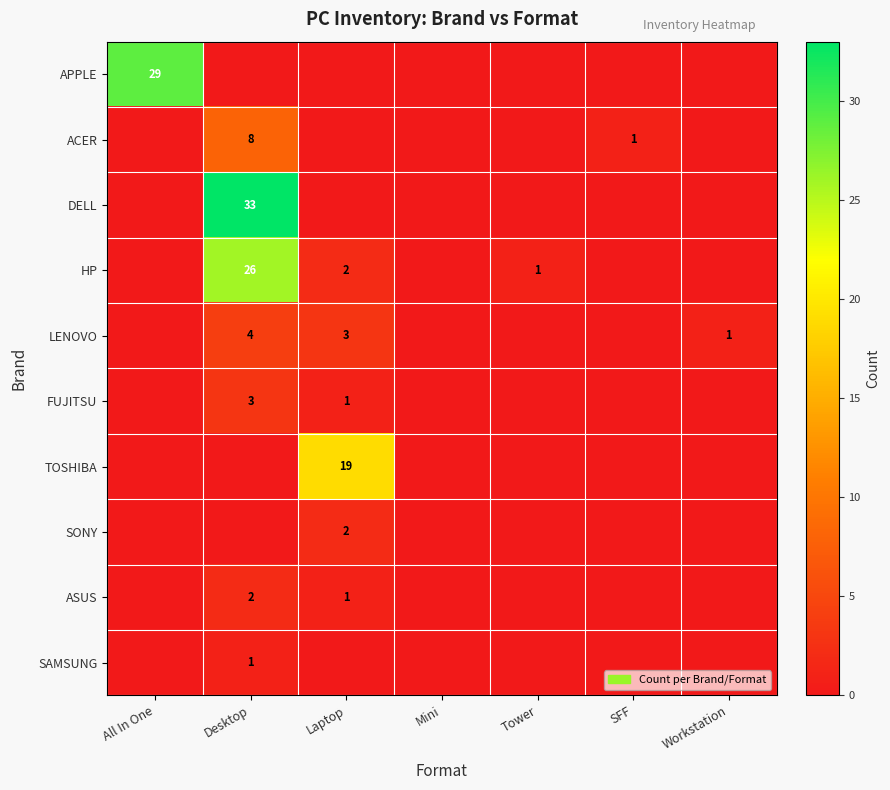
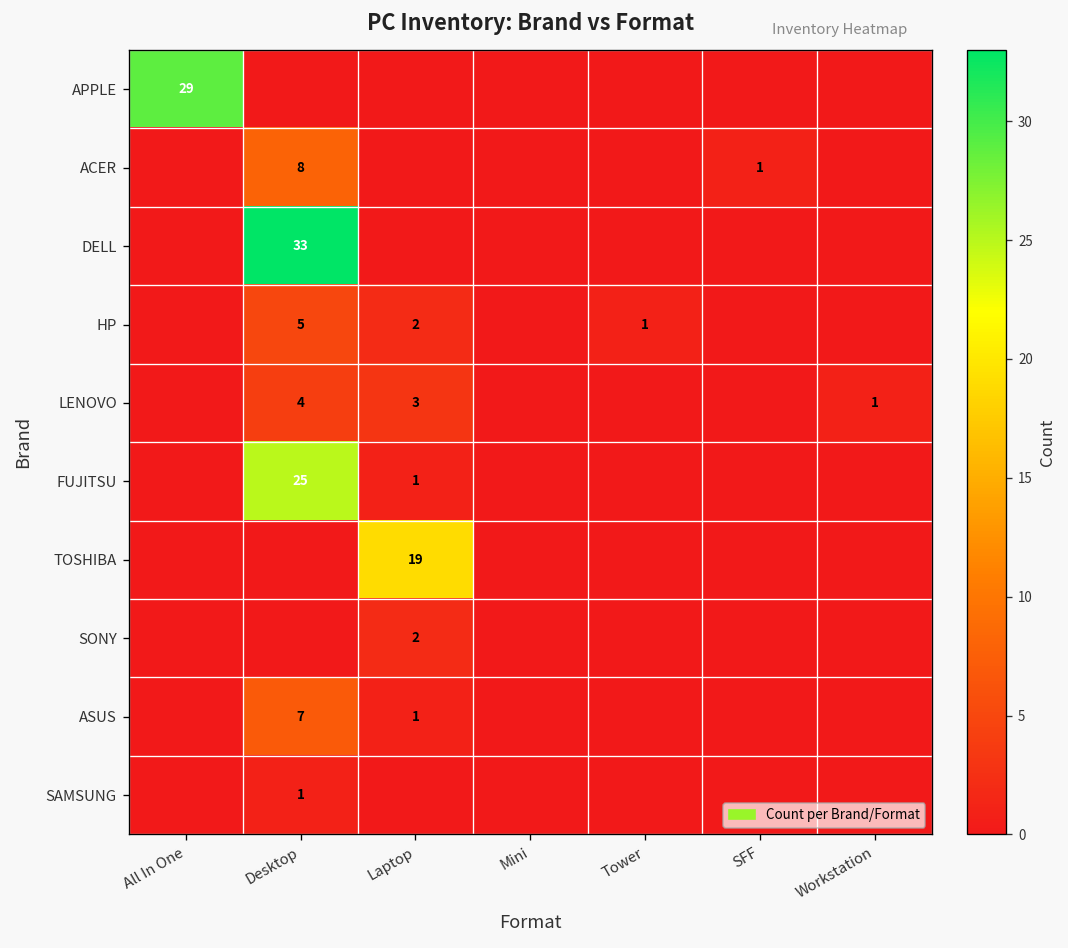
  {
    "APPLE": {
      "All In One": 29
    },
    "ACER": {
      "Desktop": 8,
      "SFF": 1
    },
    "DELL": {
      "Desktop": 33
    },
    "HP": {
-     "Desktop": 26,
+     "Desktop": 5,
      "Laptop": 2,
      "Tower": 1
    },
    "LENOVO": {
      "Desktop": 4,
      "Laptop": 3,
      "Workstation": 1
    },
    "FUJITSU": {
-     "Desktop": 3,
+     "Desktop": 25,
      "Laptop": 1
    },
    "TOSHIBA": {
      "Laptop": 19
    },
    "SONY": {
      "Laptop": 2
    },
    "ASUS": {
-     "Desktop": 2,
+     "Desktop": 7,
      "Laptop": 1
    },
    "SAMSUNG": {
      "Desktop": 1
    }
  }
